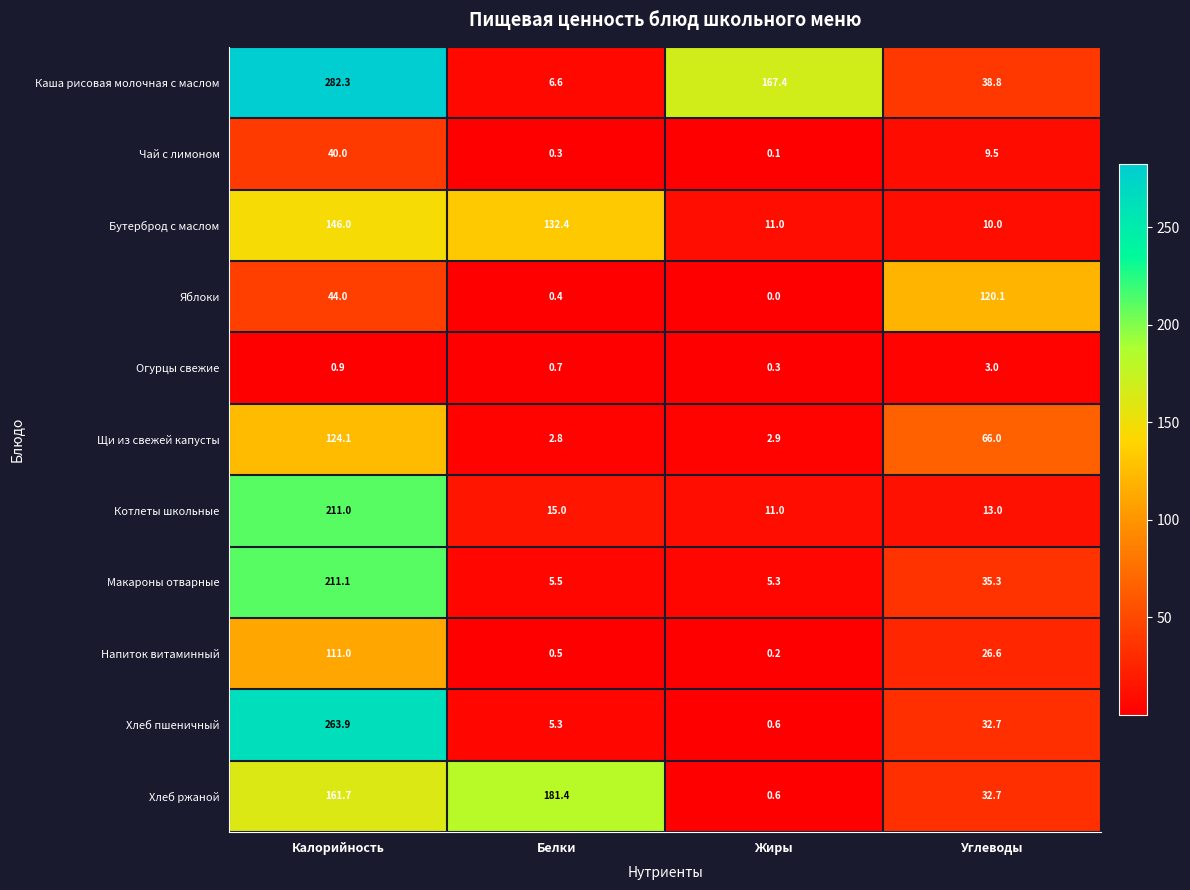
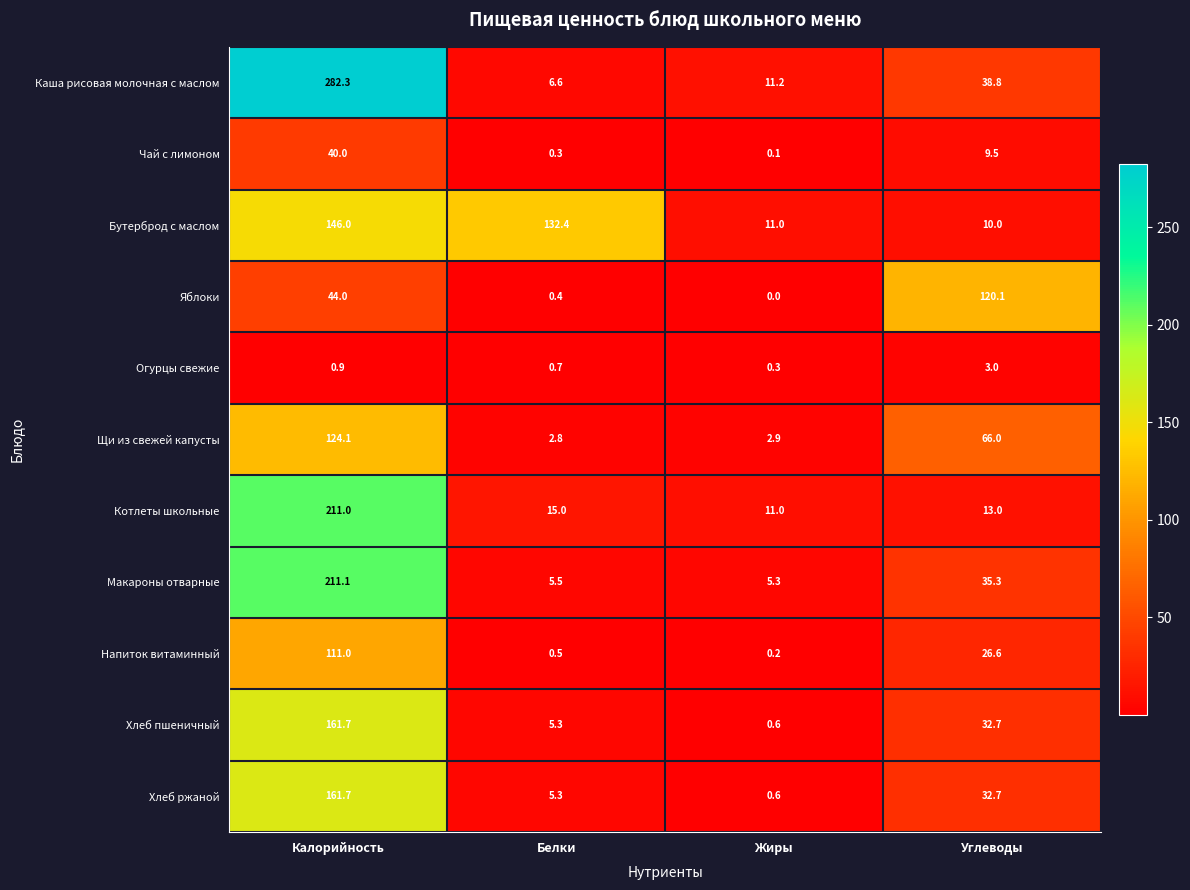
  {
    "Каша рисовая молочная с маслом": {
      "Калорийность": 282.3,
      "Белки": 6.6,
-     "Жиры": 167.4,
+     "Жиры": 11.2,
      "Углеводы": 38.8
    },
    "Чай с лимоном": {
      "Калорийность": 40.0,
      "Белки": 0.3,
      "Жиры": 0.1,
      "Углеводы": 9.5
    },
    "Бутерброд с маслом": {
      "Калорийность": 146.0,
      "Белки": 132.4,
      "Жиры": 11.0,
      "Углеводы": 10.0
    },
    "Яблоки": {
      "Калорийность": 44.0,
      "Белки": 0.4,
      "Жиры": 0.0,
      "Углеводы": 120.1
    },
    "Огурцы свежие": {
      "Калорийность": 0.9,
      "Белки": 0.7,
      "Жиры": 0.3,
      "Углеводы": 3.0
    },
    "Щи из свежей капусты": {
      "Калорийность": 124.1,
      "Белки": 2.8,
      "Жиры": 2.9,
      "Углеводы": 66.0
    },
    "Котлеты школьные": {
      "Калорийность": 211.0,
      "Белки": 15.0,
      "Жиры": 11.0,
      "Углеводы": 13.0
    },
    "Макароны отварные": {
      "Калорийность": 211.1,
      "Белки": 5.5,
      "Жиры": 5.3,
      "Углеводы": 35.3
    },
    "Напиток витаминный": {
      "Калорийность": 111.0,
      "Белки": 0.5,
      "Жиры": 0.2,
      "Углеводы": 26.6
    },
    "Хлеб пшеничный": {
-     "Калорийность": 263.9,
+     "Калорийность": 161.7,
      "Белки": 5.3,
      "Жиры": 0.6,
      "Углеводы": 32.7
    },
    "Хлеб ржаной": {
      "Калорийность": 161.7,
-     "Белки": 181.4,
+     "Белки": 5.3,
      "Жиры": 0.6,
      "Углеводы": 32.7
    }
  }
